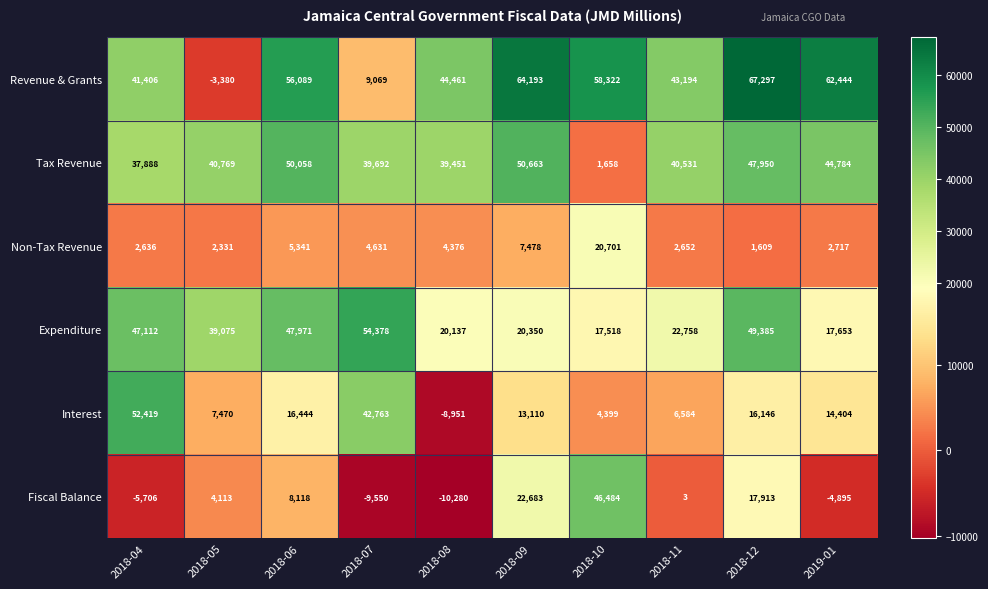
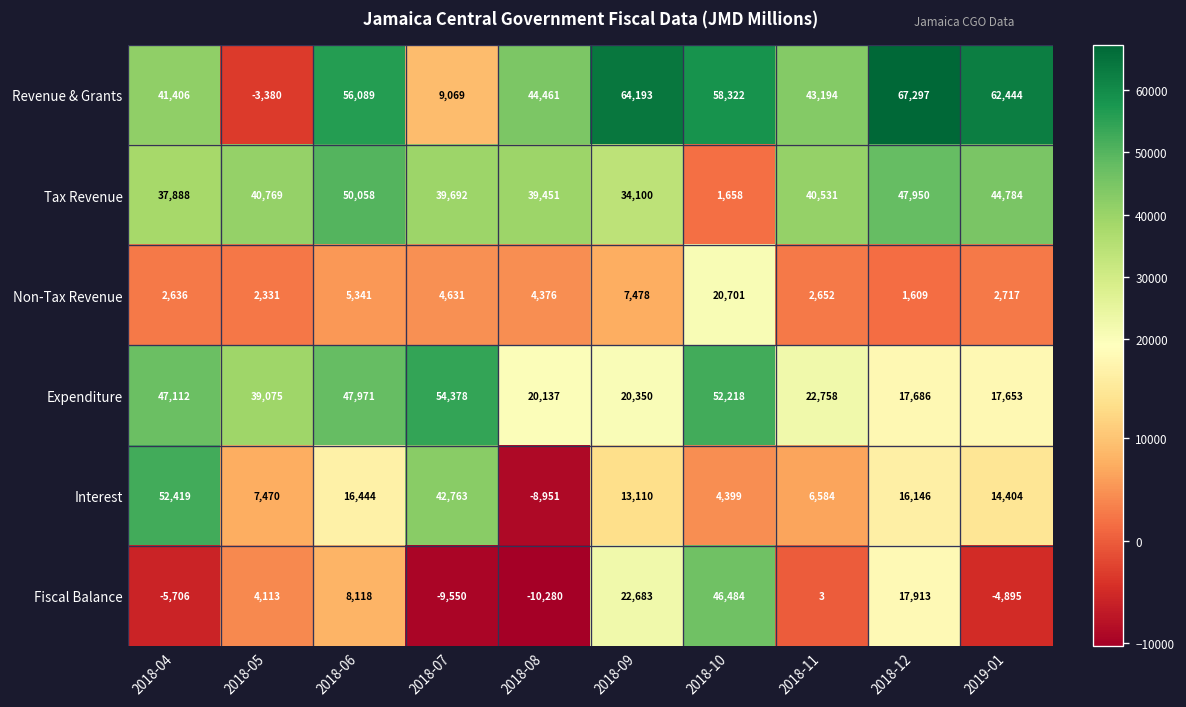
  {
    "Revenue & Grants": {
      "2018-04": "41,406",
      "2018-05": "-3,380",
      "2018-06": "56,089",
      "2018-07": "9,069",
      "2018-08": "44,461",
      "2018-09": "64,193",
      "2018-10": "58,322",
      "2018-11": "43,194",
      "2018-12": "67,297",
      "2019-01": "62,444"
    },
    "Tax Revenue": {
      "2018-04": "37,888",
      "2018-05": "40,769",
      "2018-06": "50,058",
      "2018-07": "39,692",
      "2018-08": "39,451",
-     "2018-09": "50,663",
+     "2018-09": "34,100",
      "2018-10": "1,658",
      "2018-11": "40,531",
      "2018-12": "47,950",
      "2019-01": "44,784"
    },
    "Non-Tax Revenue": {
      "2018-04": "2,636",
      "2018-05": "2,331",
      "2018-06": "5,341",
      "2018-07": "4,631",
      "2018-08": "4,376",
      "2018-09": "7,478",
      "2018-10": "20,701",
      "2018-11": "2,652",
      "2018-12": "1,609",
      "2019-01": "2,717"
    },
    "Expenditure": {
      "2018-04": "47,112",
      "2018-05": "39,075",
      "2018-06": "47,971",
      "2018-07": "54,378",
      "2018-08": "20,137",
      "2018-09": "20,350",
-     "2018-10": "17,518",
+     "2018-10": "52,218",
      "2018-11": "22,758",
-     "2018-12": "49,385",
+     "2018-12": "17,686",
      "2019-01": "17,653"
    },
    "Interest": {
      "2018-04": "52,419",
      "2018-05": "7,470",
      "2018-06": "16,444",
      "2018-07": "42,763",
      "2018-08": "-8,951",
      "2018-09": "13,110",
      "2018-10": "4,399",
      "2018-11": "6,584",
      "2018-12": "16,146",
      "2019-01": "14,404"
    },
    "Fiscal Balance": {
      "2018-04": "-5,706",
      "2018-05": "4,113",
      "2018-06": "8,118",
      "2018-07": "-9,550",
      "2018-08": "-10,280",
      "2018-09": "22,683",
      "2018-10": "46,484",
      "2018-11": "3",
      "2018-12": "17,913",
      "2019-01": "-4,895"
    }
  }
